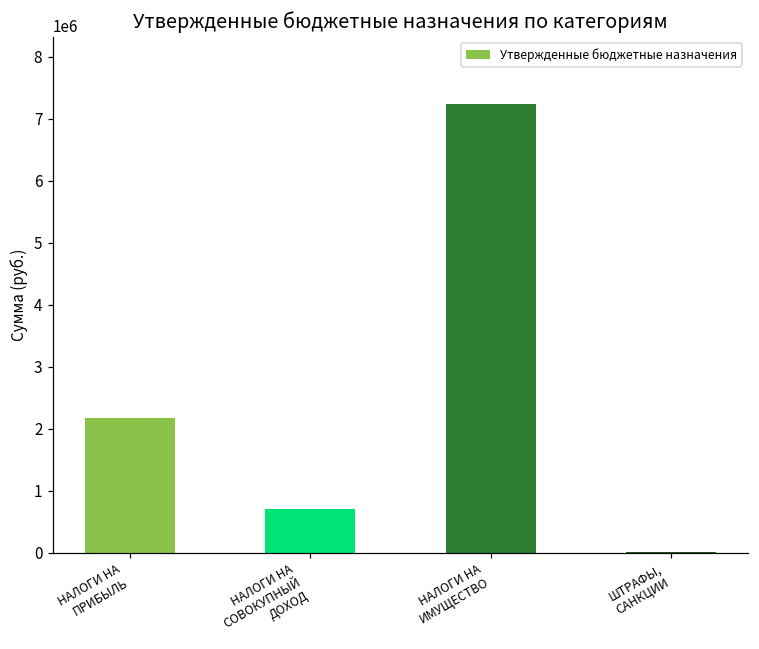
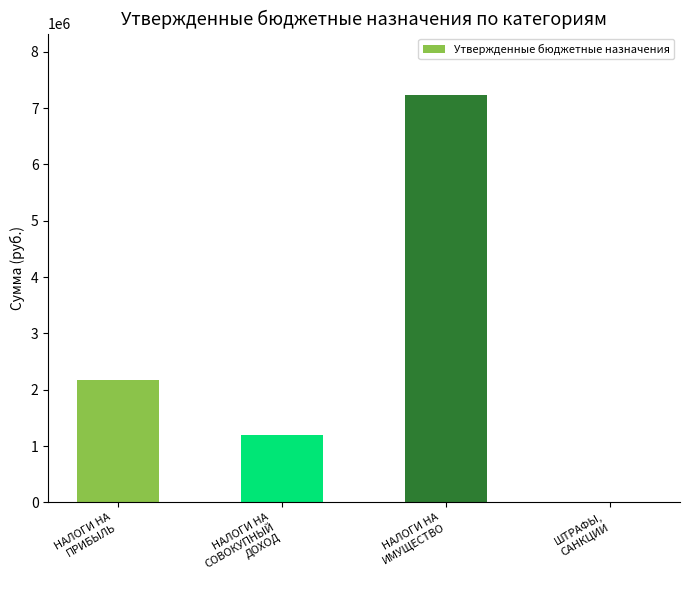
  {
    "НАЛОГИ НА ПРИБЫЛЬ": 2200000,
-   "НАЛОГИ НА СОВОКУПНЫЙ ДОХОД": 700000,
+   "НАЛОГИ НА СОВОКУПНЫЙ ДОХОД": 1200000,
    "НАЛОГИ НА ИМУЩЕСТВО": 7200000
  }
